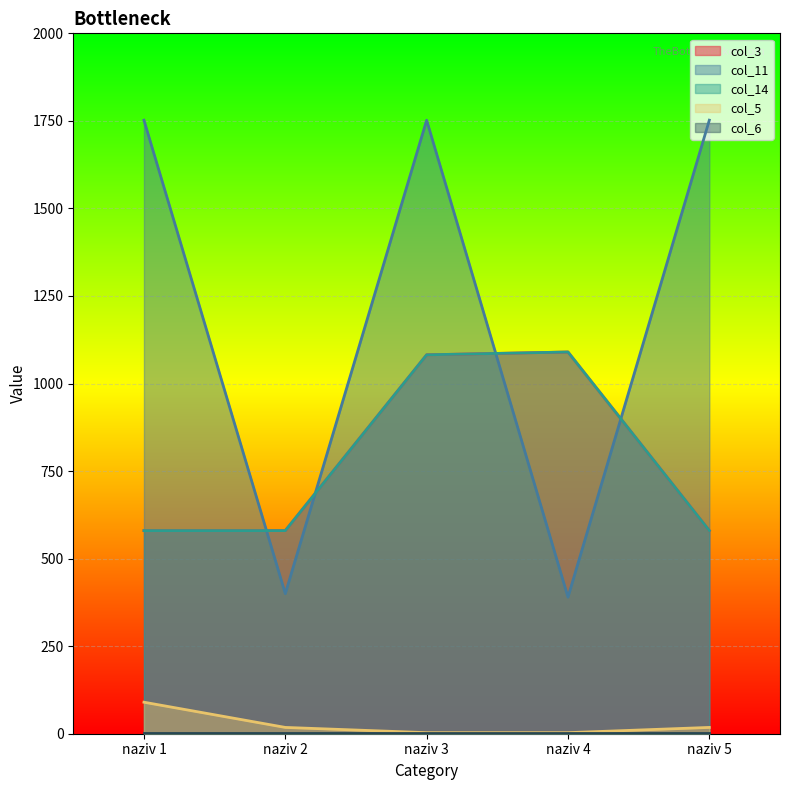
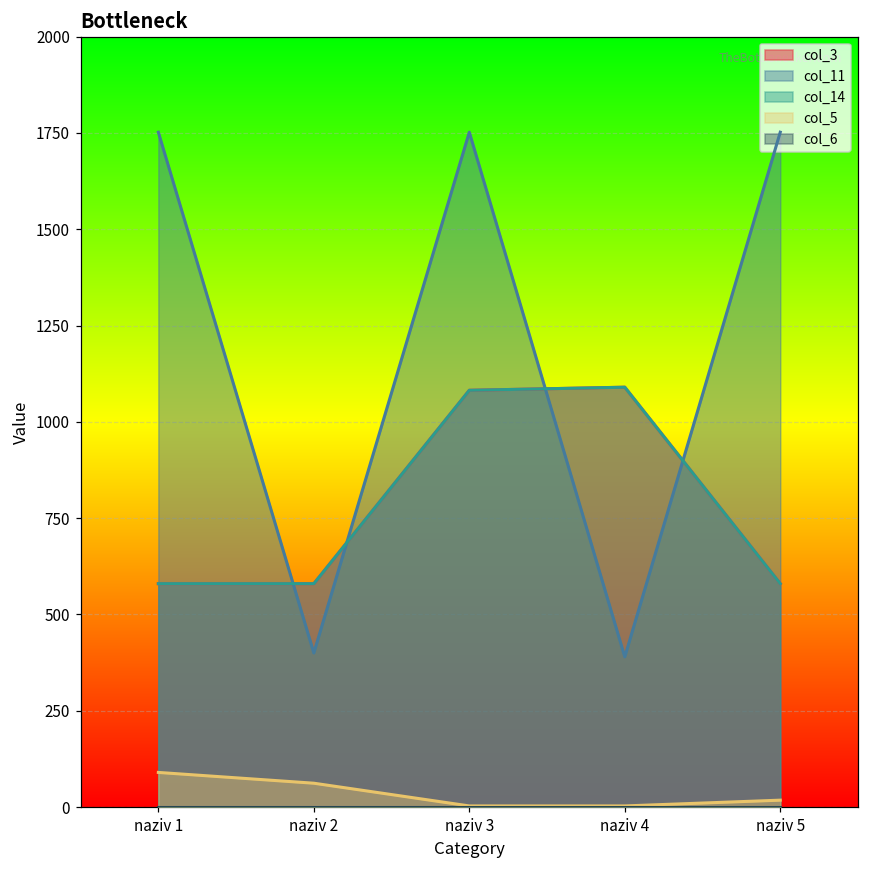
  {
    "col_5": {
      "naziv 1": 90,
-     "naziv 2": 20,
+     "naziv 2": 60,
      "naziv 5": 20
    }
  }
